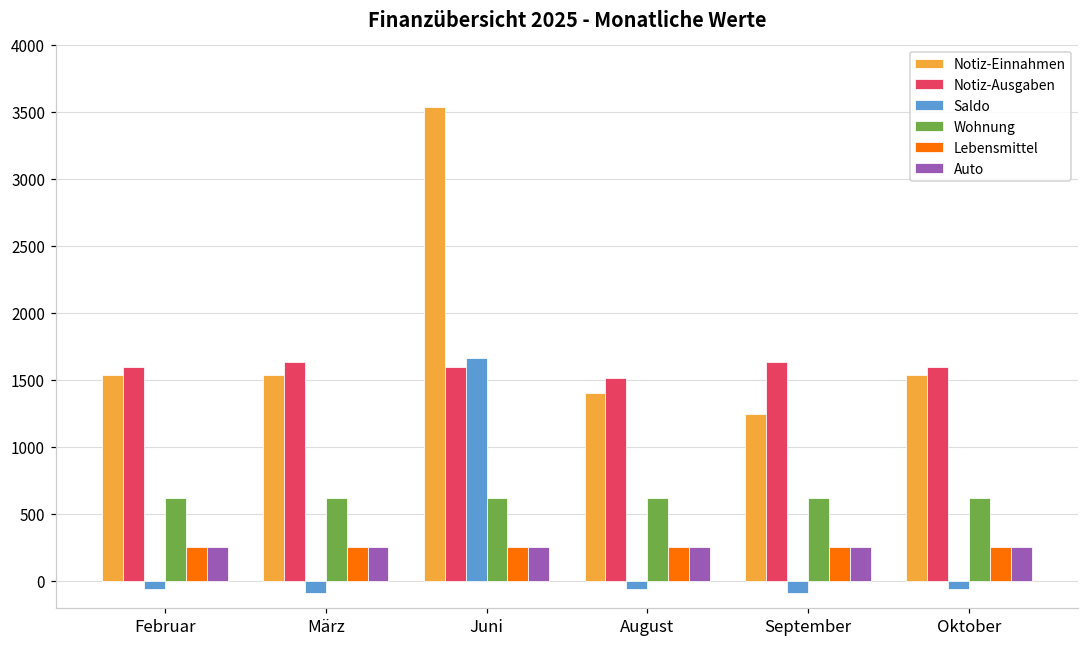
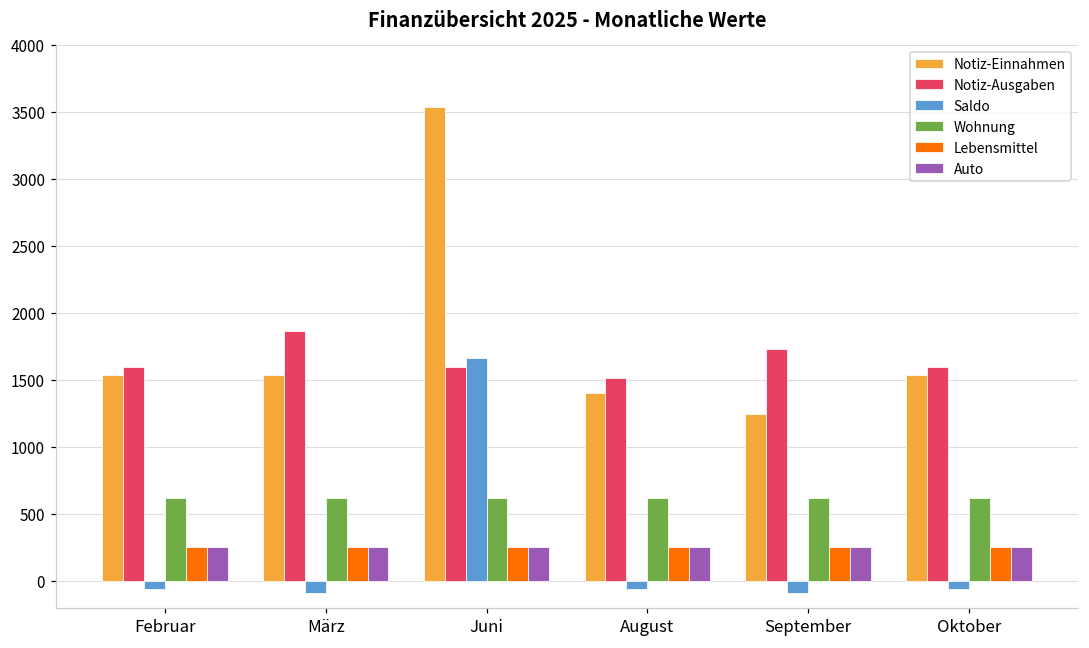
  {
    "Notiz-Einnahmen": {
      "Februar": 1540,
      "März": 1540,
      "Juni": 3540,
      "August": 1400,
      "September": 1240,
      "Oktober": 1540
    },
    "Notiz-Ausgaben": {
      "Februar": 1600,
-     "März": 1630,
+     "März": 1870,
      "Juni": 1600,
      "August": 1510,
-     "September": 1630,
+     "September": 1730,
      "Oktober": 1600
    },
    "Saldo": {
      "Februar": -60,
      "März": -90,
      "Juni": 1660,
      "August": -60,
      "September": -90,
      "Oktober": -60
    },
    "Wohnung": {
      "Februar": 620,
      "März": 620,
      "Juni": 620,
      "August": 620,
      "September": 620,
      "Oktober": 620
    },
    "Lebensmittel": {
      "Februar": 250,
      "März": 250,
      "Juni": 250,
      "August": 250,
      "September": 250,
      "Oktober": 250
    },
    "Auto": {
      "Februar": 250,
      "März": 250,
      "Juni": 250,
      "August": 250,
      "September": 250,
      "Oktober": 250
    }
  }
